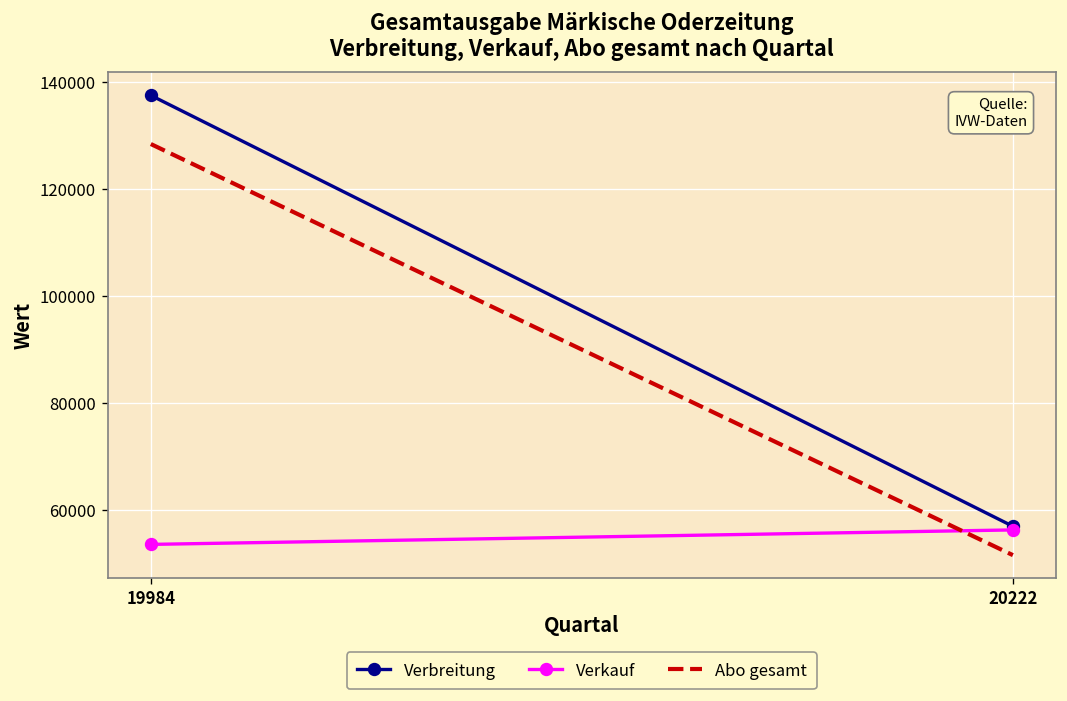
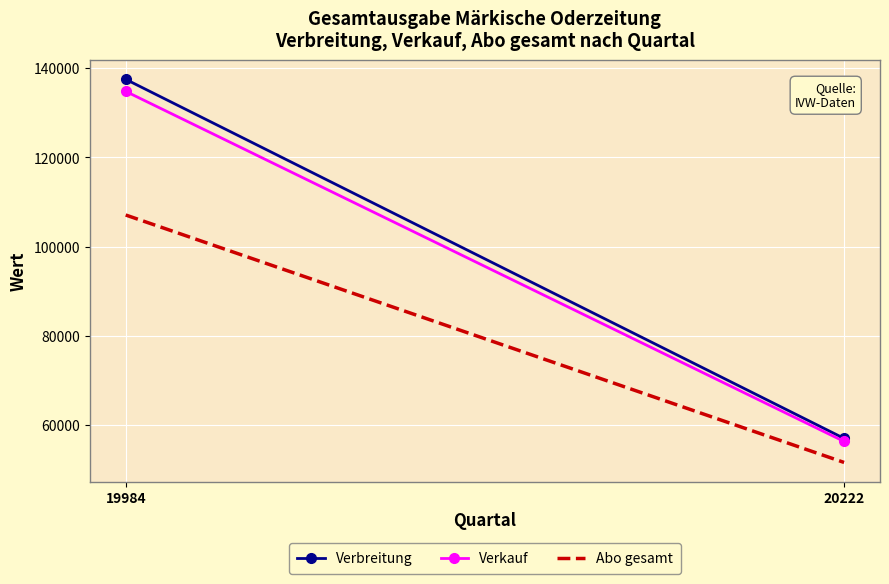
  {
    "Verbreitung": {
      "19984": 138000,
      "20222": 57000
    },
    "Verkauf": {
-     "19984": 54000,
+     "19984": 135000,
      "20222": 56000
    },
    "Abo gesamt": {
-     "19984": 128000,
+     "19984": 107000,
      "20222": 52000
    }
  }
